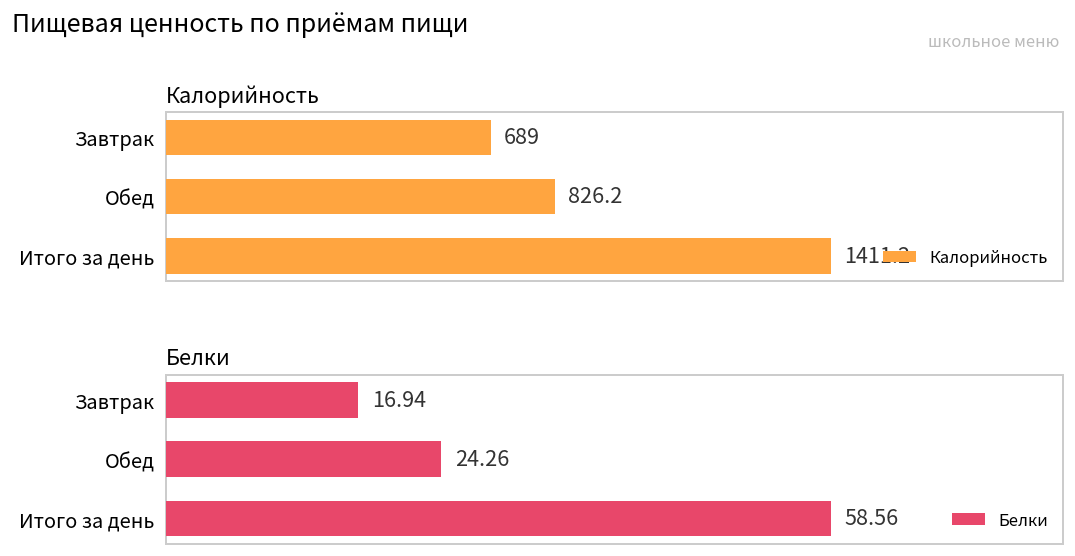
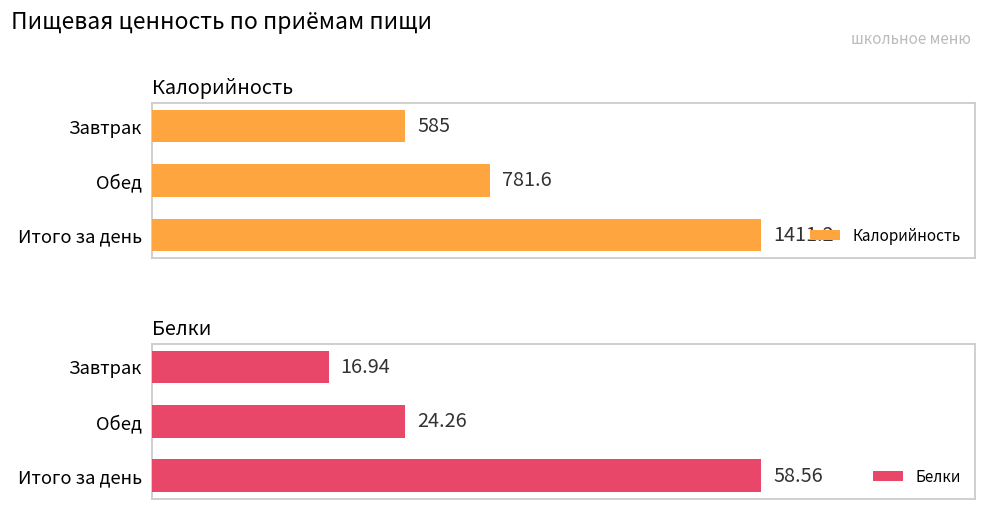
  {
    "Калорийность": {
-     "Завтрак": 689,
-     "Обед": 826.2,
+     "Завтрак": 585,
+     "Обед": 781.6,
      "Итого за день": 1411.2
    },
    "Белки": {
      "Завтрак": 16.94,
      "Обед": 24.26,
      "Итого за день": 58.56
    }
  }
